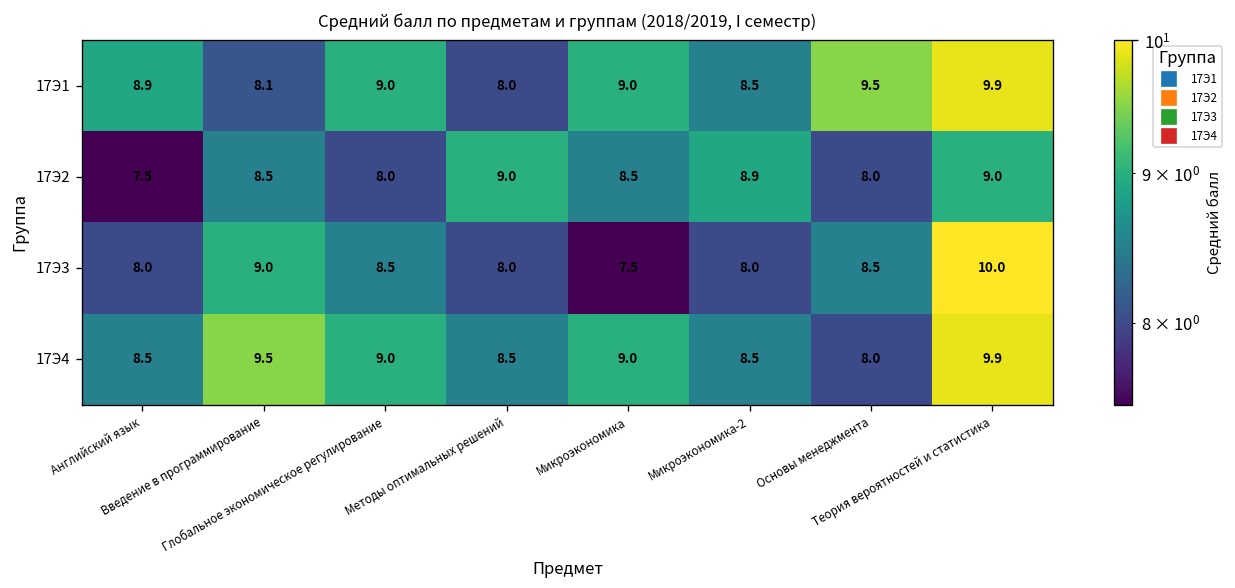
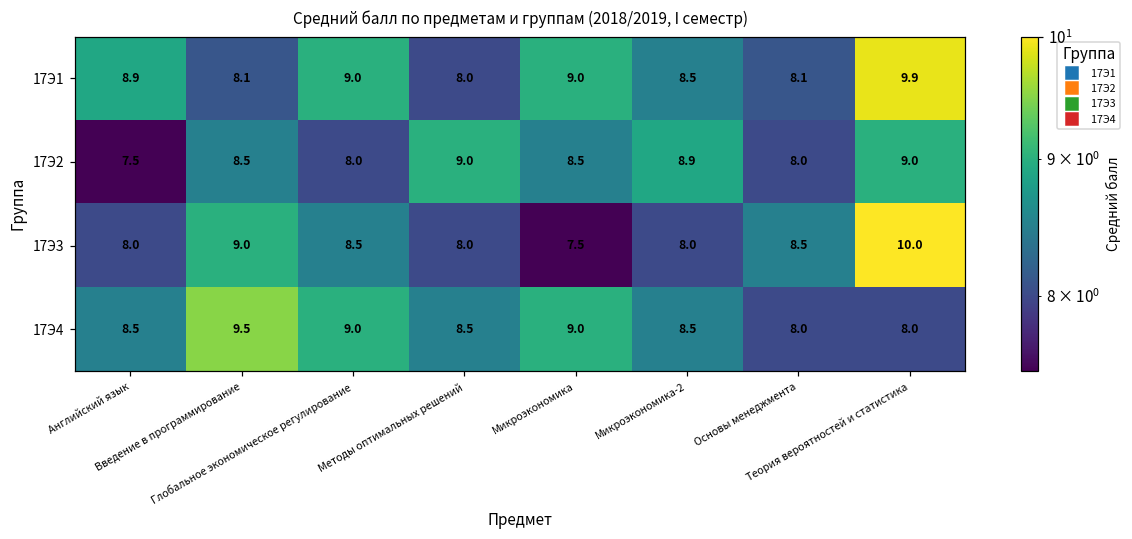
  {
    "17Э1": {
      "Английский язык": 8.9,
      "Введение в программирование": 8.1,
      "Глобальное экономическое регулирование": 9.0,
      "Методы оптимальных решений": 8.0,
      "Микроэкономика": 9.0,
      "Микроэкономика-2": 8.5,
-     "Основы менеджмента": 9.5,
+     "Основы менеджмента": 8.1,
      "Теория вероятностей и статистика": 9.9
    },
    "17Э2": {
      "Английский язык": 7.5,
      "Введение в программирование": 8.5,
      "Глобальное экономическое регулирование": 8.0,
      "Методы оптимальных решений": 9.0,
      "Микроэкономика": 8.5,
      "Микроэкономика-2": 8.9,
      "Основы менеджмента": 8.0,
      "Теория вероятностей и статистика": 9.0
    },
    "17Э3": {
      "Английский язык": 8.0,
      "Введение в программирование": 9.0,
      "Глобальное экономическое регулирование": 8.5,
      "Методы оптимальных решений": 8.0,
      "Микроэкономика": 7.5,
      "Микроэкономика-2": 8.0,
      "Основы менеджмента": 8.5,
      "Теория вероятностей и статистика": 10.0
    },
    "17Э4": {
      "Английский язык": 8.5,
      "Введение в программирование": 9.5,
      "Глобальное экономическое регулирование": 9.0,
      "Методы оптимальных решений": 8.5,
      "Микроэкономика": 9.0,
      "Микроэкономика-2": 8.5,
      "Основы менеджмента": 8.0,
-     "Теория вероятностей и статистика": 9.9
+     "Теория вероятностей и статистика": 8.0
    }
  }
